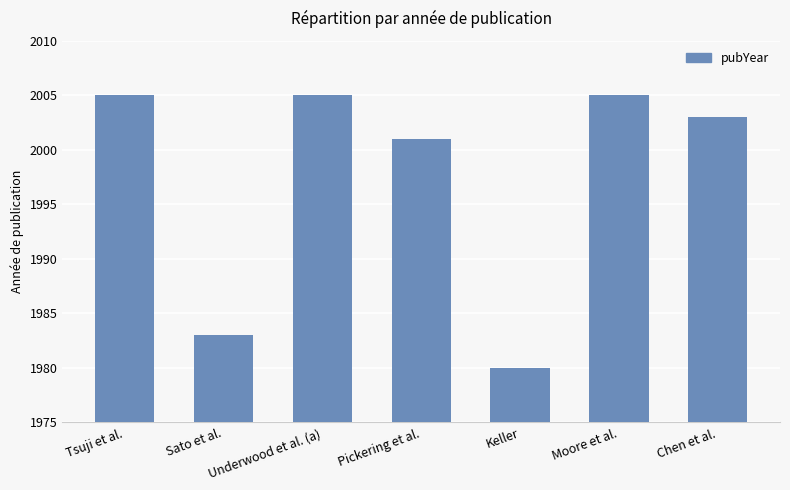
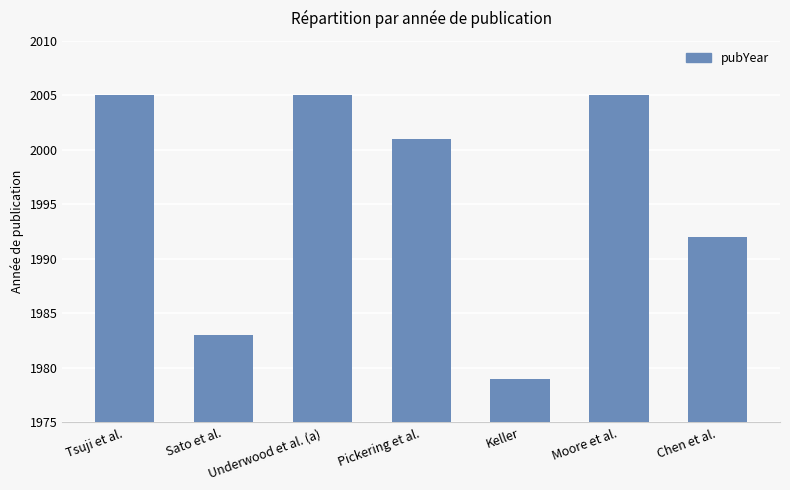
  {
    "Tsuji et al.": 2005,
    "Sato et al.": 1983,
    "Underwood et al. (a)": 2005,
    "Pickering et al.": 2001,
-   "Keller": 1980,
+   "Keller": 1979,
    "Moore et al.": 2005,
-   "Chen et al.": 2003
+   "Chen et al.": 1992
  }
